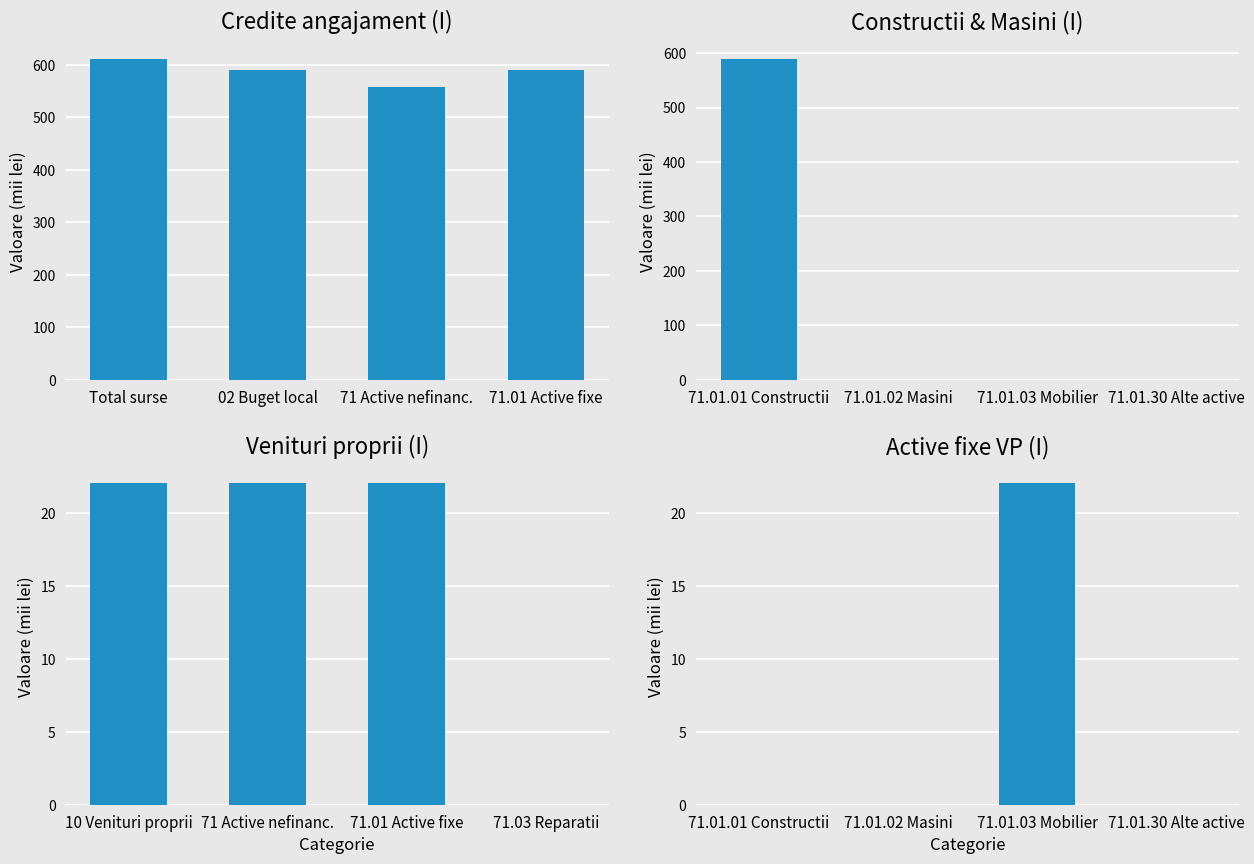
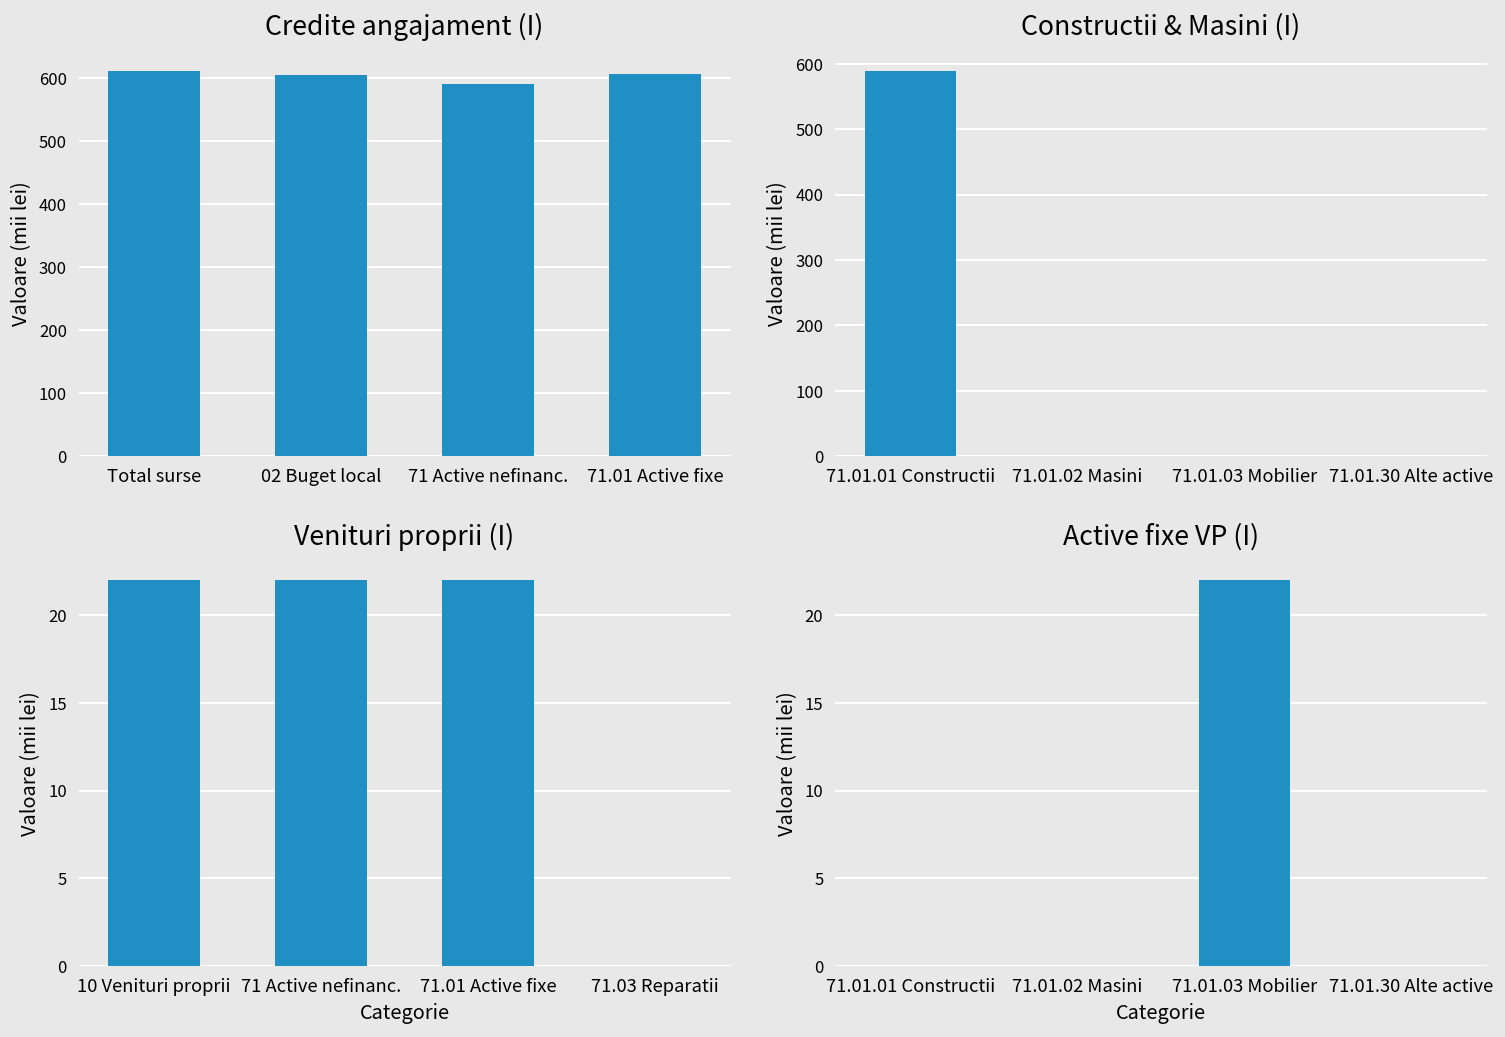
  {
    "Credite angajament (I)": {
      "Total surse": 610,
-     "02 Buget local": 590,
-     "71 Active nefinanc.": 560,
-     "71.01 Active fixe": 590
+     "02 Buget local": 610,
+     "71 Active nefinanc.": 590,
+     "71.01 Active fixe": 610
    },
    "Constructii & Masini (I)": {
      "71.01.01 Constructii": 590,
      "71.01.02 Masini": 0,
      "71.01.03 Mobilier": 0,
      "71.01.30 Alte active": 0
    },
    "Venituri proprii (I)": {
      "10 Venituri proprii": 22.0,
      "71 Active nefinanc.": 22.0,
      "71.01 Active fixe": 22.0,
      "71.03 Reparatii": 0.0
    },
    "Active fixe VP (I)": {
      "71.01.01 Constructii": 0.0,
      "71.01.02 Masini": 0.0,
      "71.01.03 Mobilier": 22.0,
      "71.01.30 Alte active": 0.0
    }
  }
